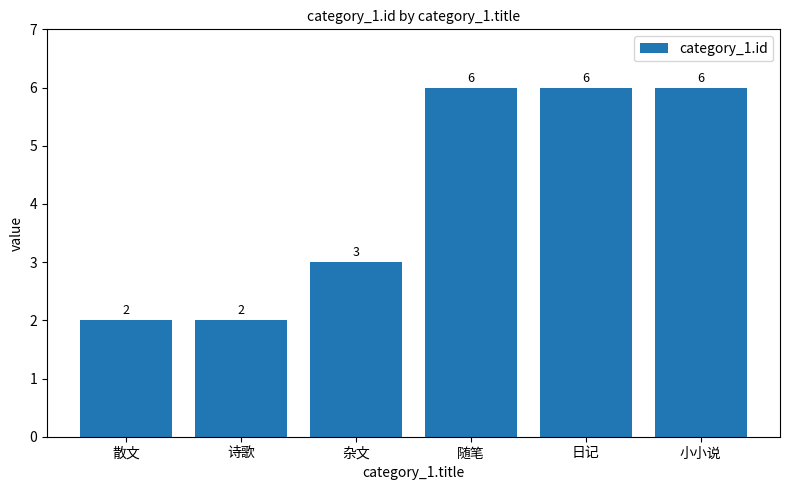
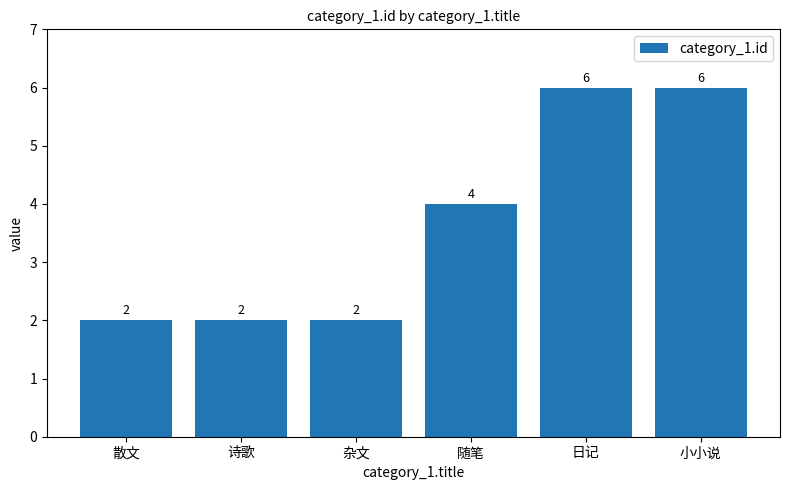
  {
    "散文": 2,
    "诗歌": 2,
-   "杂文": 3,
-   "随笔": 6,
+   "杂文": 2,
+   "随笔": 4,
    "日记": 6,
    "小小说": 6
  }
